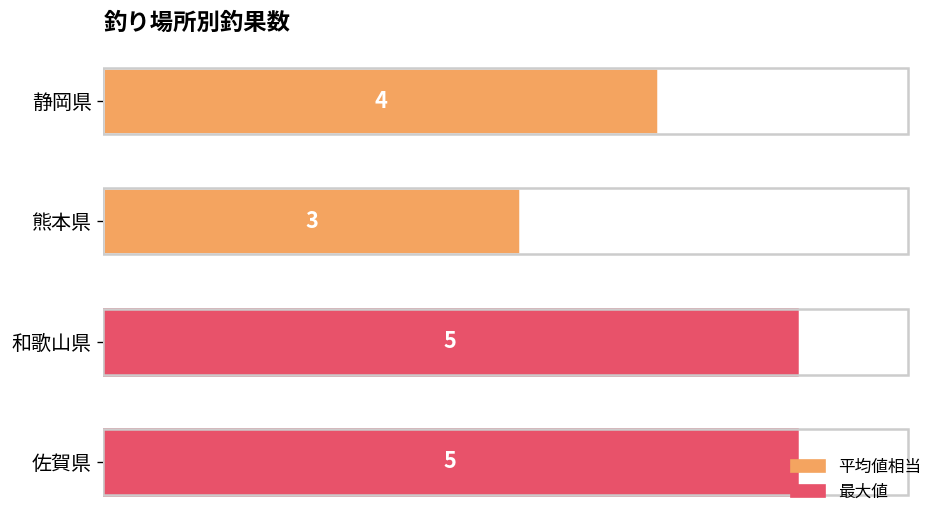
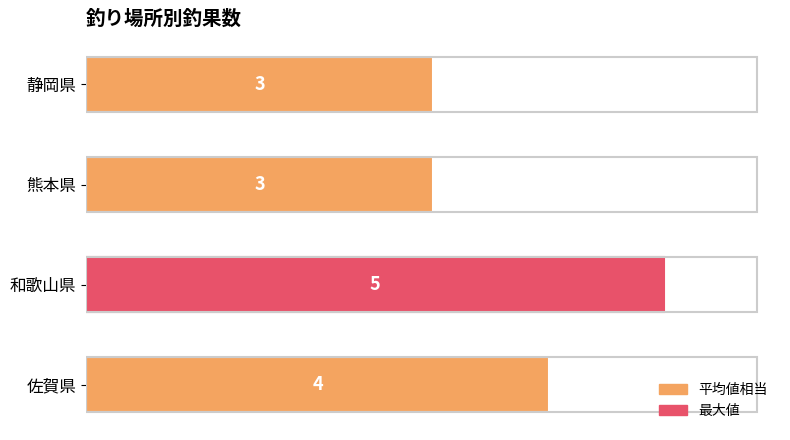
  {
-   "静岡県": 4,
+   "静岡県": 3,
    "熊本県": 3,
    "和歌山県": 5,
-   "佐賀県": 5
+   "佐賀県": 4
  }
